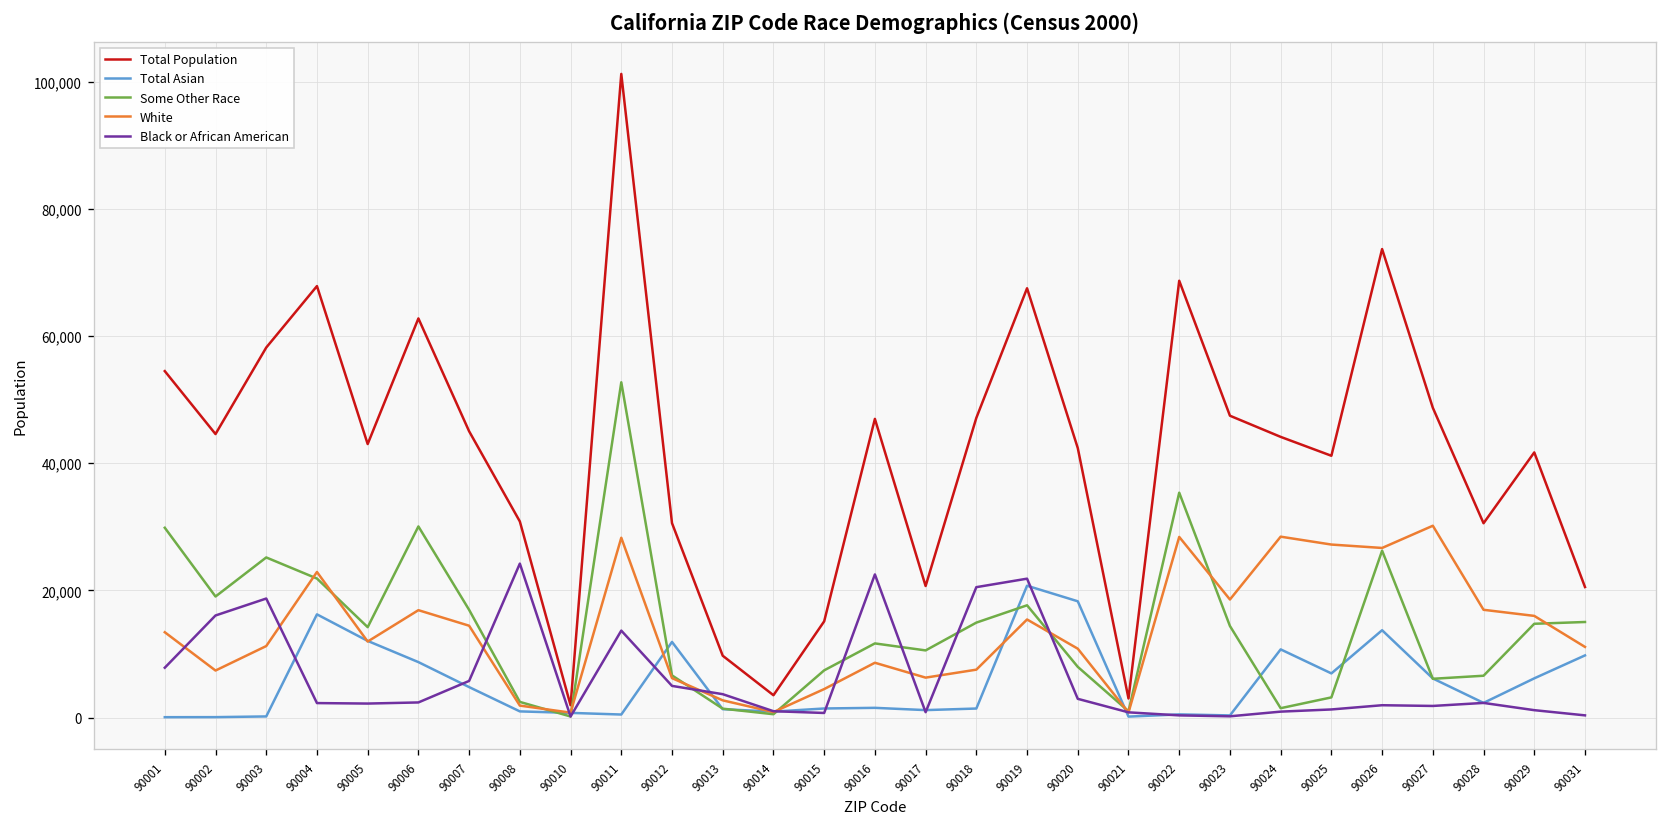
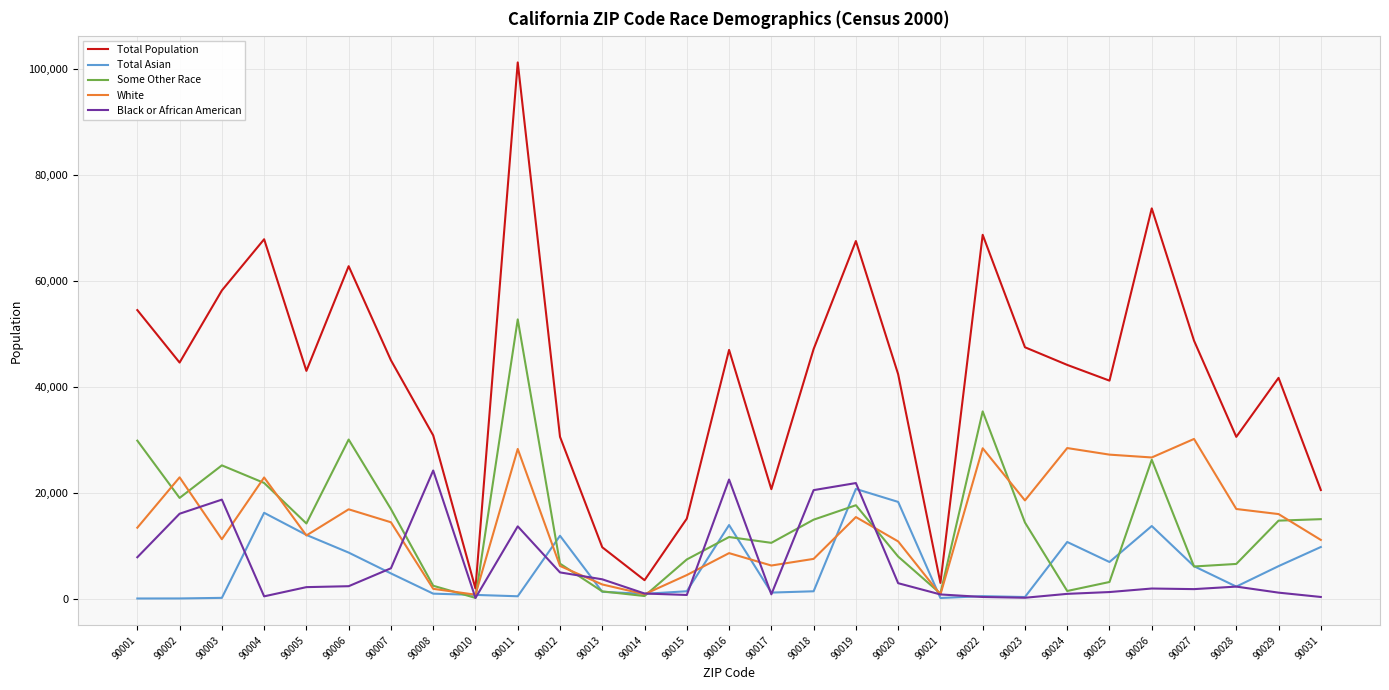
  {
    "Total Population": {
      "90001": "54,000",
      "90002": "45,000",
      "90003": "58,000",
      "90004": "68,000",
      "90005": "43,000",
      "90006": "63,000",
      "90007": "45,000",
      "90008": "31,000",
      "90010": "2,000",
      "90011": "101,000",
      "90012": "31,000",
      "90013": "10,000",
      "90014": "4,000",
      "90015": "15,000",
      "90016": "47,000",
      "90017": "21,000",
      "90018": "47,000",
      "90019": "68,000",
      "90020": "42,000",
      "90021": "3,000",
      "90022": "69,000",
      "90023": "47,000",
      "90024": "44,000",
      "90025": "41,000",
      "90026": "74,000",
      "90027": "49,000",
      "90028": "31,000",
      "90029": "42,000",
      "90031": "21,000"
    },
    "Total Asian": {
      "90001": "0",
      "90002": "0",
      "90003": "0",
      "90004": "16,000",
      "90006": "9,000",
      "90007": "5,000",
      "90008": "1,000",
      "90011": "0",
      "90012": "12,000",
      "90015": "1,000",
-     "90016": "2,000",
+     "90016": "14,000",
      "90018": "1,000",
      "90019": "21,000",
      "90020": "18,000",
      "90021": "0",
      "90024": "11,000",
      "90025": "7,000",
      "90026": "14,000",
      "90029": "6,000",
      "90031": "10,000"
    },
    "Some Other Race": {
      "90001": "30,000",
      "90002": "19,000",
      "90003": "25,000",
      "90004": "22,000",
      "90005": "14,000",
      "90006": "30,000",
      "90007": "17,000",
      "90008": "2,000",
      "90011": "53,000",
      "90015": "7,000",
      "90016": "12,000",
      "90017": "11,000",
      "90018": "15,000",
      "90019": "18,000",
      "90020": "8,000",
      "90022": "35,000",
      "90023": "14,000",
      "90024": "1,000",
      "90025": "3,000",
      "90028": "7,000",
      "90029": "15,000",
      "90031": "15,000"
    },
    "White": {
      "90001": "13,000",
-     "90002": "7,000",
+     "90002": "23,000",
      "90003": "11,000",
      "90004": "23,000",
      "90006": "17,000",
      "90007": "14,000",
      "90008": "2,000",
      "90011": "28,000",
      "90013": "3,000",
      "90015": "4,000",
      "90016": "9,000",
      "90017": "6,000",
      "90018": "8,000",
      "90019": "15,000",
      "90020": "11,000",
      "90022": "28,000",
      "90023": "19,000",
      "90024": "28,000",
      "90025": "27,000",
      "90027": "30,000",
      "90028": "17,000",
      "90029": "16,000",
      "90031": "11,000"
    },
    "Black or African American": {
      "90001": "8,000",
      "90002": "16,000",
      "90003": "19,000",
-     "90004": "2,000",
+     "90004": "0",
      "90005": "2,000",
      "90006": "2,000",
      "90007": "6,000",
      "90008": "24,000",
      "90011": "14,000",
      "90012": "5,000",
      "90013": "4,000",
      "90015": "1,000",
      "90016": "23,000",
      "90018": "21,000",
      "90019": "22,000",
      "90020": "3,000",
      "90024": "1,000",
      "90025": "1,000",
      "90026": "2,000",
      "90027": "2,000",
      "90029": "1,000",
      "90031": "0"
    }
  }
